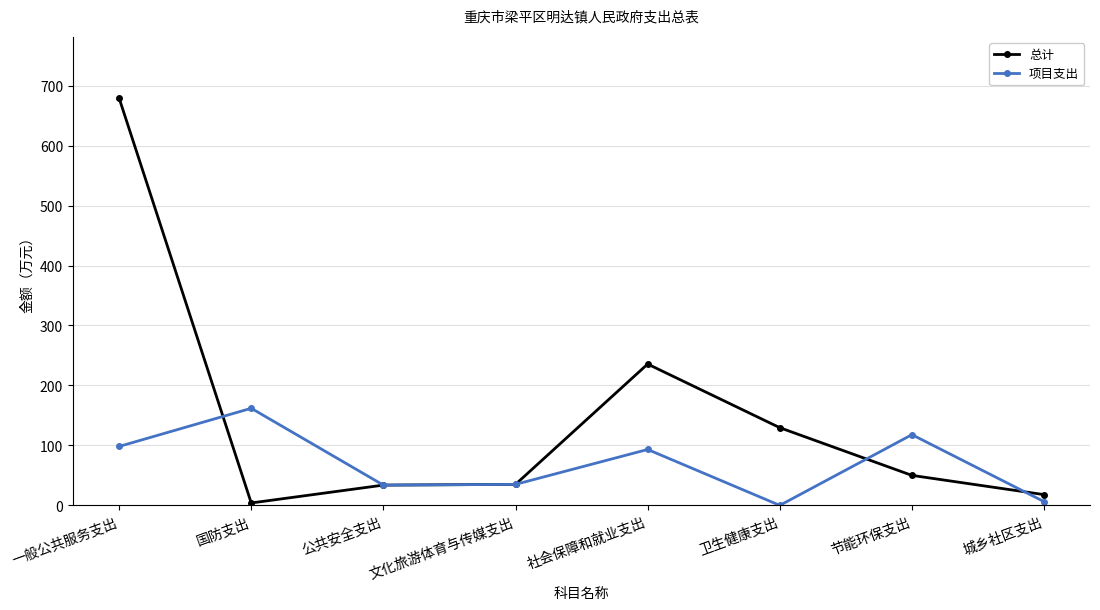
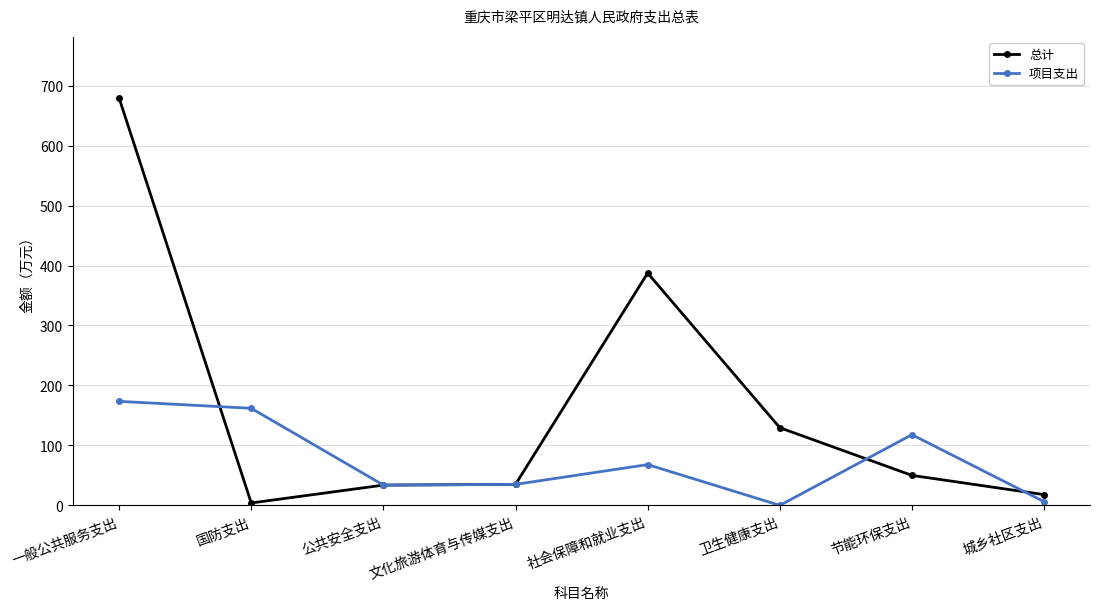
  {
    "总计": {
      "一般公共服务支出": 680,
      "国防支出": 0,
-     "社会保障和就业支出": 240,
+     "社会保障和就业支出": 390,
      "卫生健康支出": 130,
      "节能环保支出": 50,
      "城乡社区支出": 20
    },
    "项目支出": {
-     "一般公共服务支出": 100,
+     "一般公共服务支出": 170,
      "国防支出": 160,
-     "社会保障和就业支出": 90,
+     "社会保障和就业支出": 70,
      "卫生健康支出": 0,
      "节能环保支出": 120,
      "城乡社区支出": 10
    }
  }
